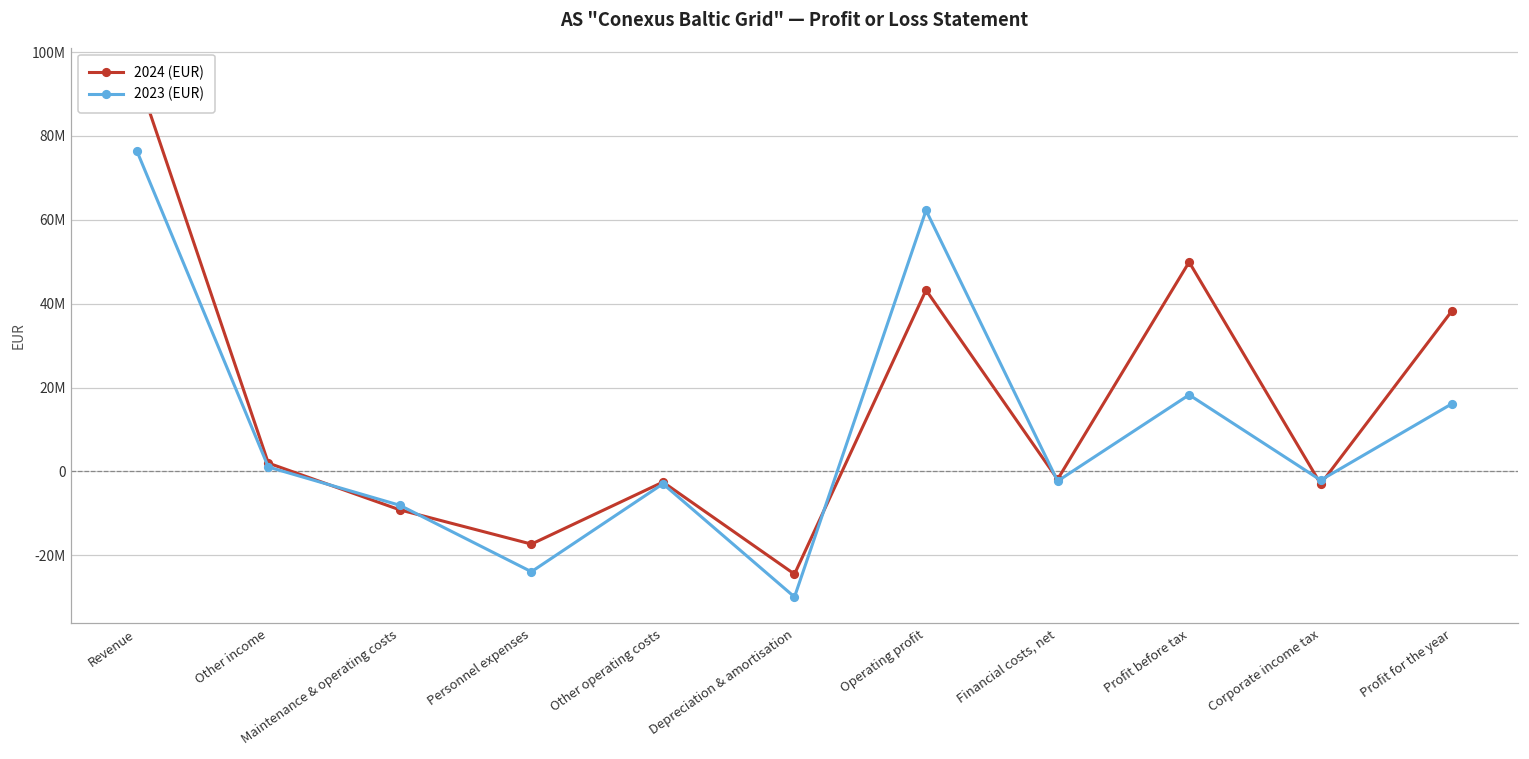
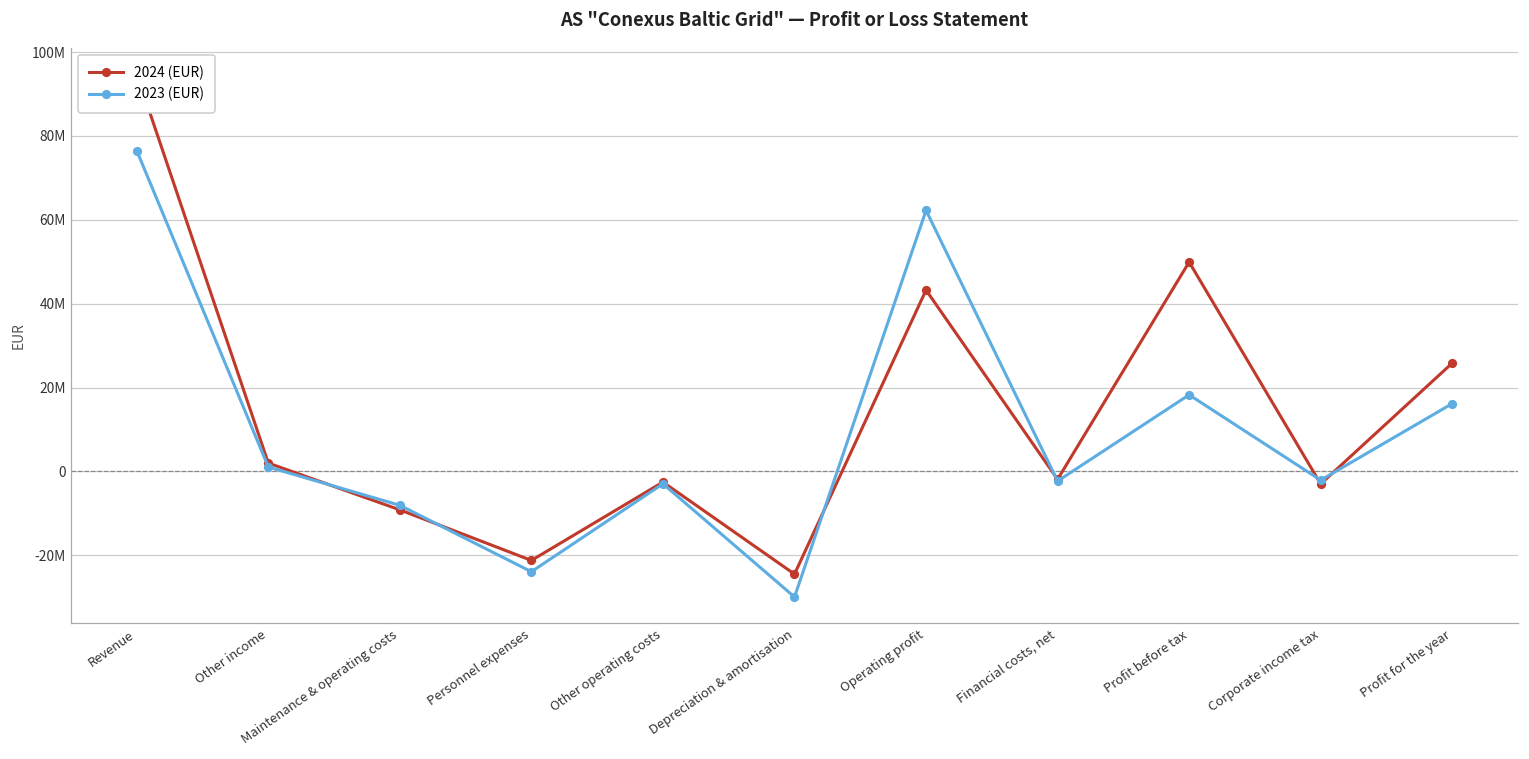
  {
    "2024 (EUR)": {
      "Other income": 2000000,
      "Maintenance & operating costs": -9000000,
-     "Personnel expenses": -17000000,
+     "Personnel expenses": -21000000,
      "Depreciation & amortisation": -24000000,
      "Operating profit": 43000000,
      "Profit before tax": 50000000,
      "Corporate income tax": -3000000,
-     "Profit for the year": 38000000
+     "Profit for the year": 26000000
    },
    "2023 (EUR)": {
      "Revenue": 76000000,
      "Other income": 1000000,
      "Maintenance & operating costs": -8000000,
      "Personnel expenses": -24000000,
      "Depreciation & amortisation": -30000000,
      "Operating profit": 62000000,
      "Profit before tax": 18000000,
      "Corporate income tax": -2000000,
      "Profit for the year": 16000000
    }
  }
